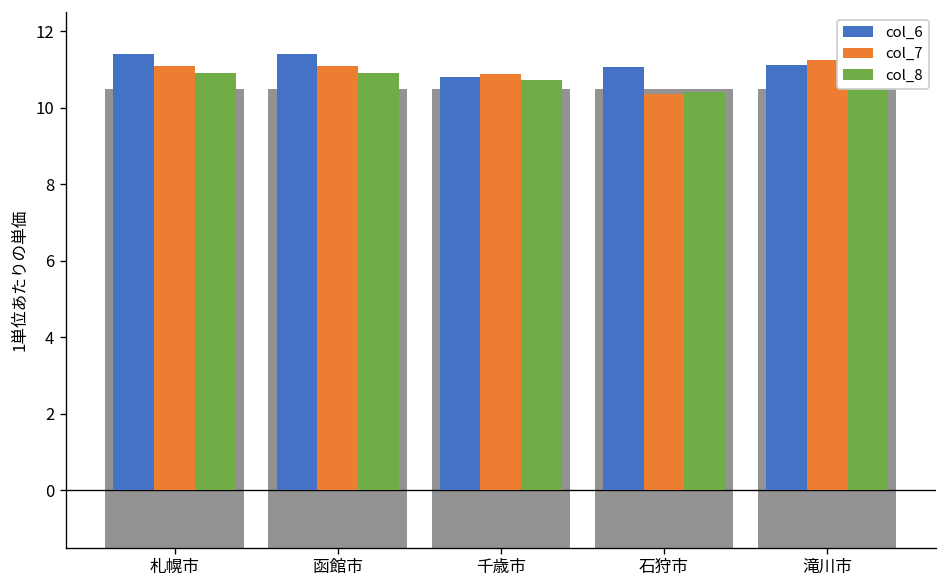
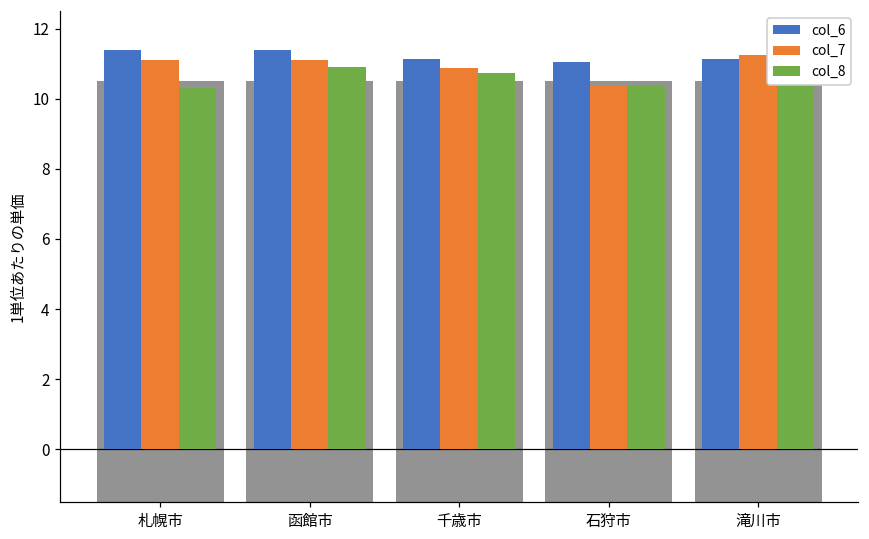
  {
    "col_6": {
      "札幌市": 11.4,
      "函館市": 11.4,
-     "千歳市": 10.8,
+     "千歳市": 11.1,
      "石狩市": 11.1,
      "滝川市": 11.1
    },
    "col_7": {
      "札幌市": 11.1,
      "函館市": 11.1,
      "千歳市": 10.9,
      "滝川市": 11.3
    },
    "col_8": {
-     "札幌市": 10.9,
+     "札幌市": 10.3,
      "函館市": 10.9,
      "千歳市": 10.7
    }
  }
